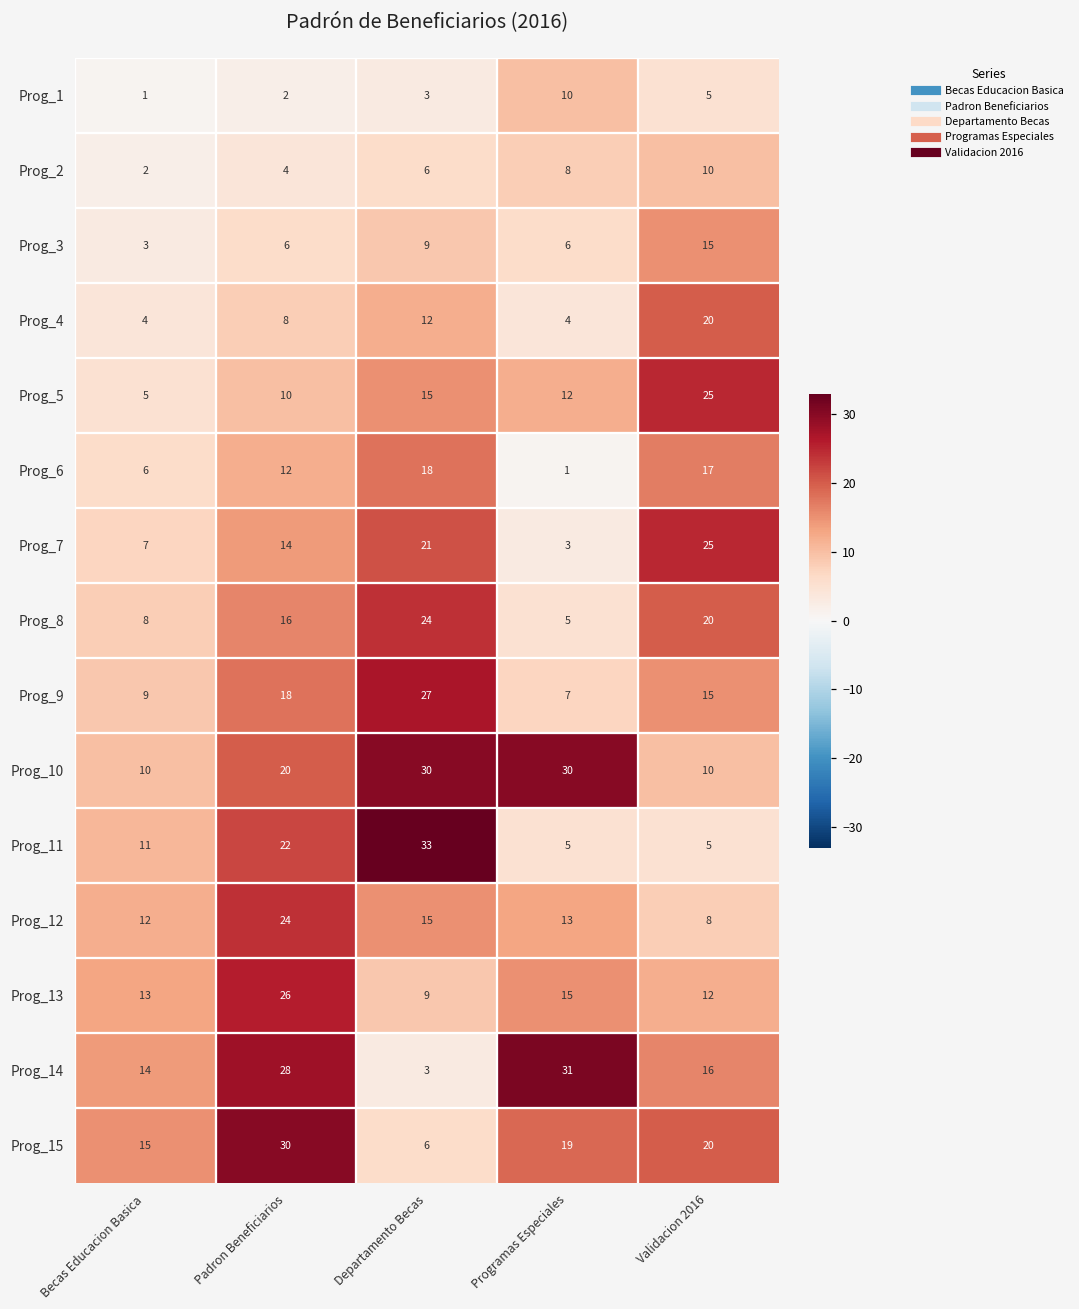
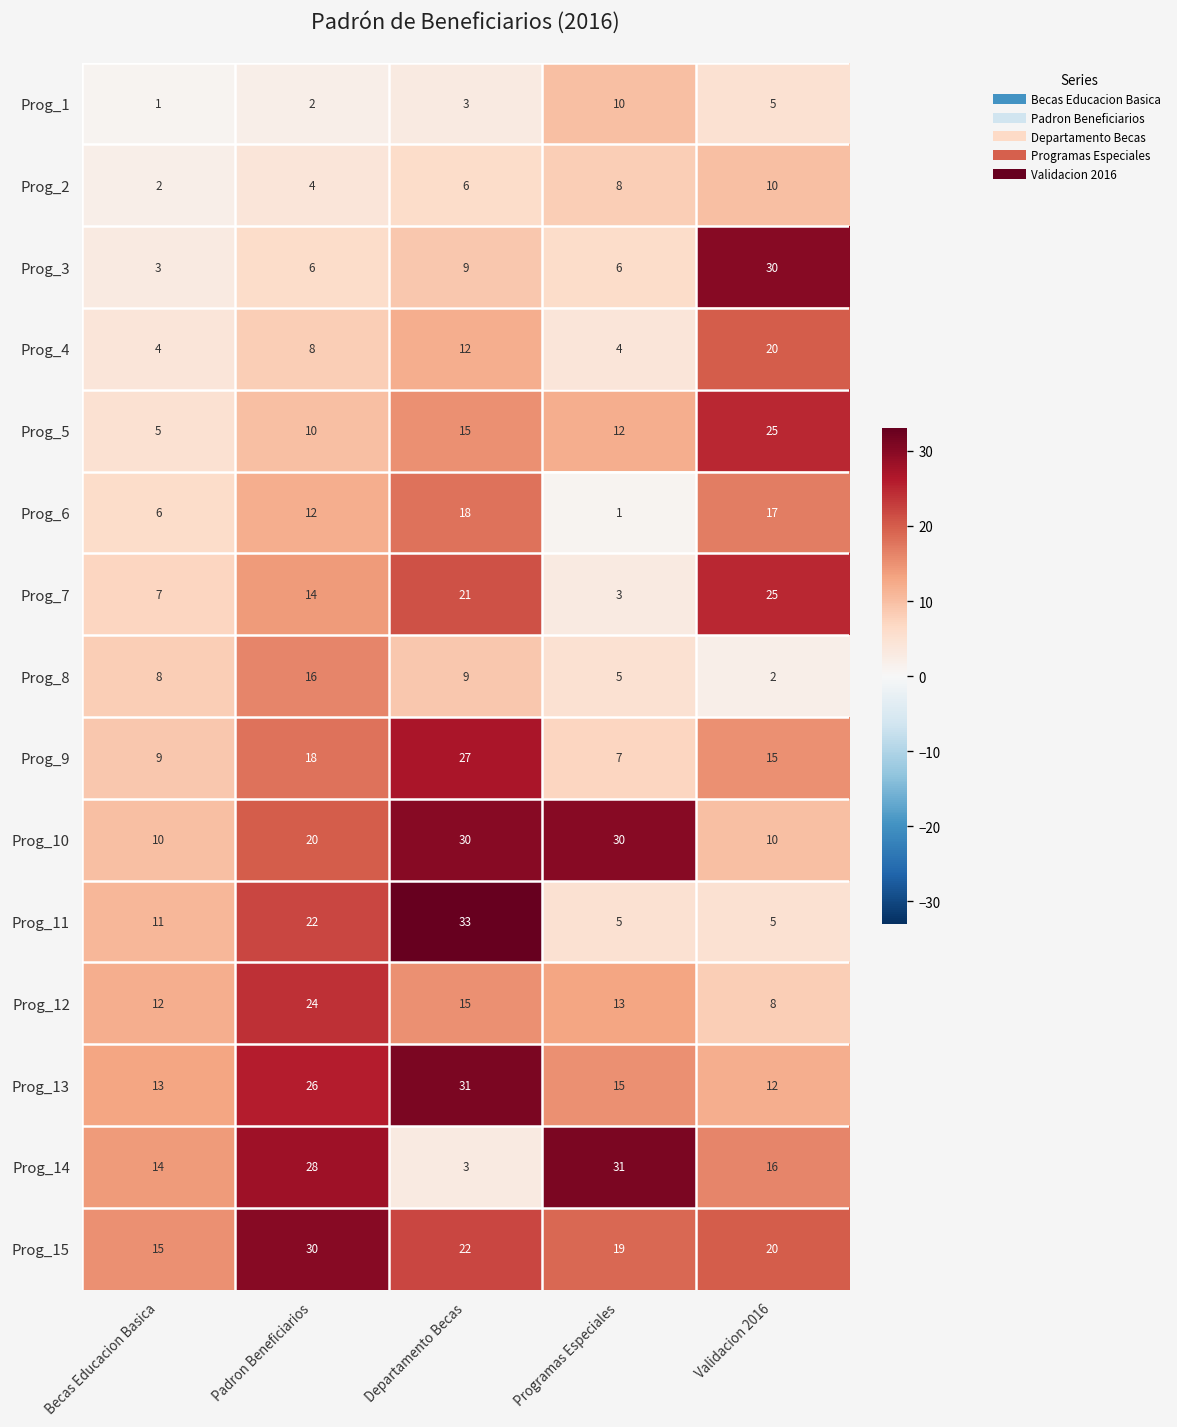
  {
    "Prog_1": {
      "Becas Educacion Basica": 1,
      "Padron Beneficiarios": 2,
      "Departamento Becas": 3,
      "Programas Especiales": 10,
      "Validacion 2016": 5
    },
    "Prog_2": {
      "Becas Educacion Basica": 2,
      "Padron Beneficiarios": 4,
      "Departamento Becas": 6,
      "Programas Especiales": 8,
      "Validacion 2016": 10
    },
    "Prog_3": {
      "Becas Educacion Basica": 3,
      "Padron Beneficiarios": 6,
      "Departamento Becas": 9,
      "Programas Especiales": 6,
-     "Validacion 2016": 15
+     "Validacion 2016": 30
    },
    "Prog_4": {
      "Becas Educacion Basica": 4,
      "Padron Beneficiarios": 8,
      "Departamento Becas": 12,
      "Programas Especiales": 4,
      "Validacion 2016": 20
    },
    "Prog_5": {
      "Becas Educacion Basica": 5,
      "Padron Beneficiarios": 10,
      "Departamento Becas": 15,
      "Programas Especiales": 12,
      "Validacion 2016": 25
    },
    "Prog_6": {
      "Becas Educacion Basica": 6,
      "Padron Beneficiarios": 12,
      "Departamento Becas": 18,
      "Programas Especiales": 1,
      "Validacion 2016": 17
    },
    "Prog_7": {
      "Becas Educacion Basica": 7,
      "Padron Beneficiarios": 14,
      "Departamento Becas": 21,
      "Programas Especiales": 3,
      "Validacion 2016": 25
    },
    "Prog_8": {
      "Becas Educacion Basica": 8,
      "Padron Beneficiarios": 16,
-     "Departamento Becas": 24,
+     "Departamento Becas": 9,
      "Programas Especiales": 5,
-     "Validacion 2016": 20
+     "Validacion 2016": 2
    },
    "Prog_9": {
      "Becas Educacion Basica": 9,
      "Padron Beneficiarios": 18,
      "Departamento Becas": 27,
      "Programas Especiales": 7,
      "Validacion 2016": 15
    },
    "Prog_10": {
      "Becas Educacion Basica": 10,
      "Padron Beneficiarios": 20,
      "Departamento Becas": 30,
      "Programas Especiales": 30,
      "Validacion 2016": 10
    },
    "Prog_11": {
      "Becas Educacion Basica": 11,
      "Padron Beneficiarios": 22,
      "Departamento Becas": 33,
      "Programas Especiales": 5,
      "Validacion 2016": 5
    },
    "Prog_12": {
      "Becas Educacion Basica": 12,
      "Padron Beneficiarios": 24,
      "Departamento Becas": 15,
      "Programas Especiales": 13,
      "Validacion 2016": 8
    },
    "Prog_13": {
      "Becas Educacion Basica": 13,
      "Padron Beneficiarios": 26,
-     "Departamento Becas": 9,
+     "Departamento Becas": 31,
      "Programas Especiales": 15,
      "Validacion 2016": 12
    },
    "Prog_14": {
      "Becas Educacion Basica": 14,
      "Padron Beneficiarios": 28,
      "Departamento Becas": 3,
      "Programas Especiales": 31,
      "Validacion 2016": 16
    },
    "Prog_15": {
      "Becas Educacion Basica": 15,
      "Padron Beneficiarios": 30,
-     "Departamento Becas": 6,
+     "Departamento Becas": 22,
      "Programas Especiales": 19,
      "Validacion 2016": 20
    }
  }
